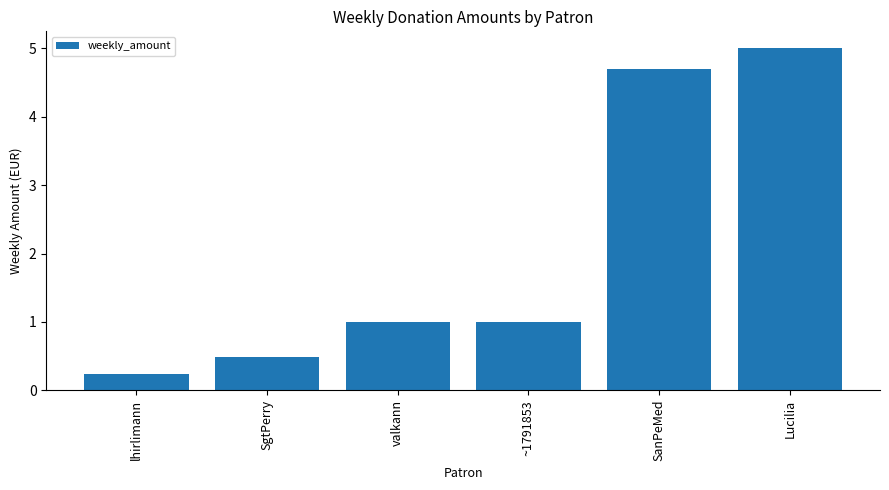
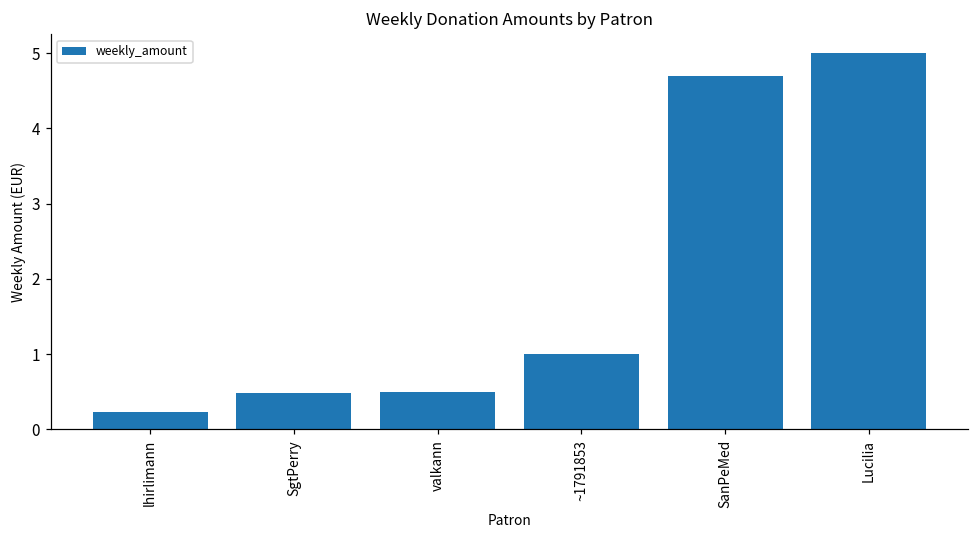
  {
    "lhirlimann": 0.2,
    "SgtPerry": 0.5,
-   "valkann": 1.0,
+   "valkann": 0.5,
    "~1791853": 1.0,
    "SanPeMed": 4.7,
    "Lucilia": 5.0
  }
